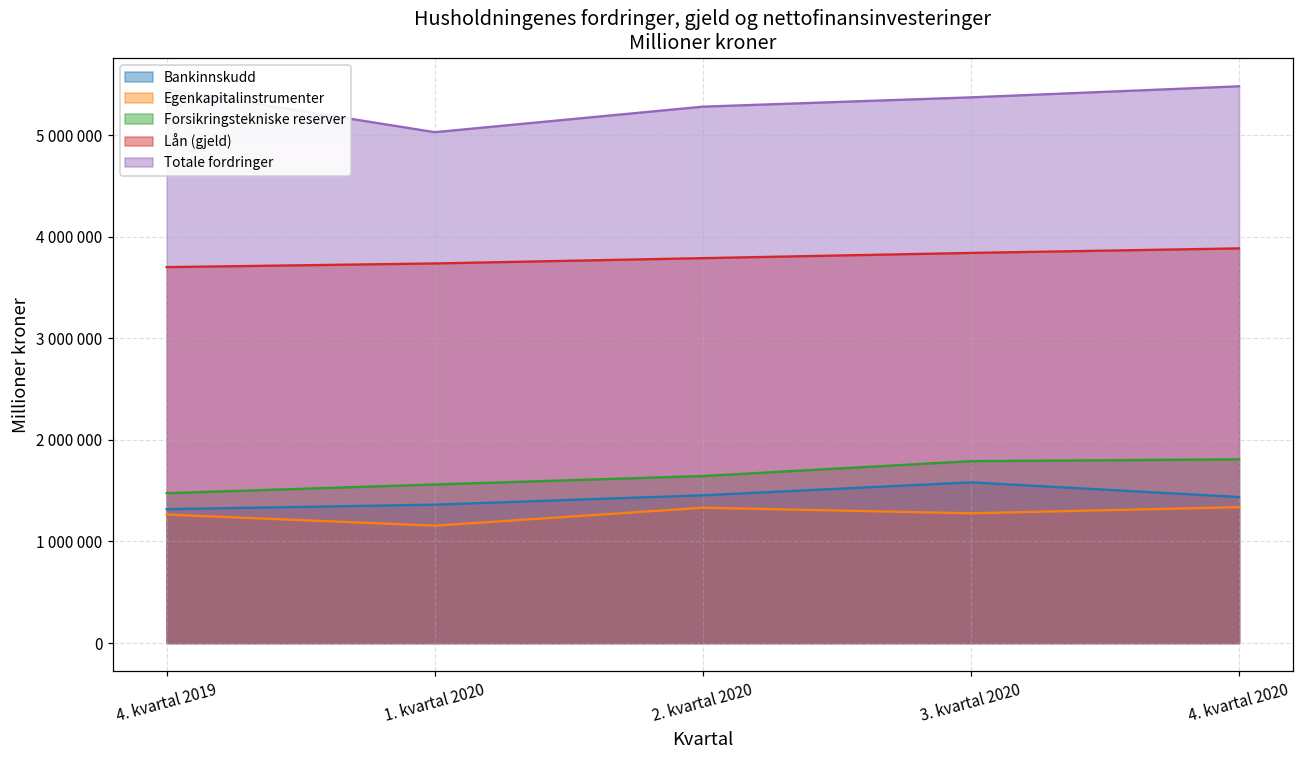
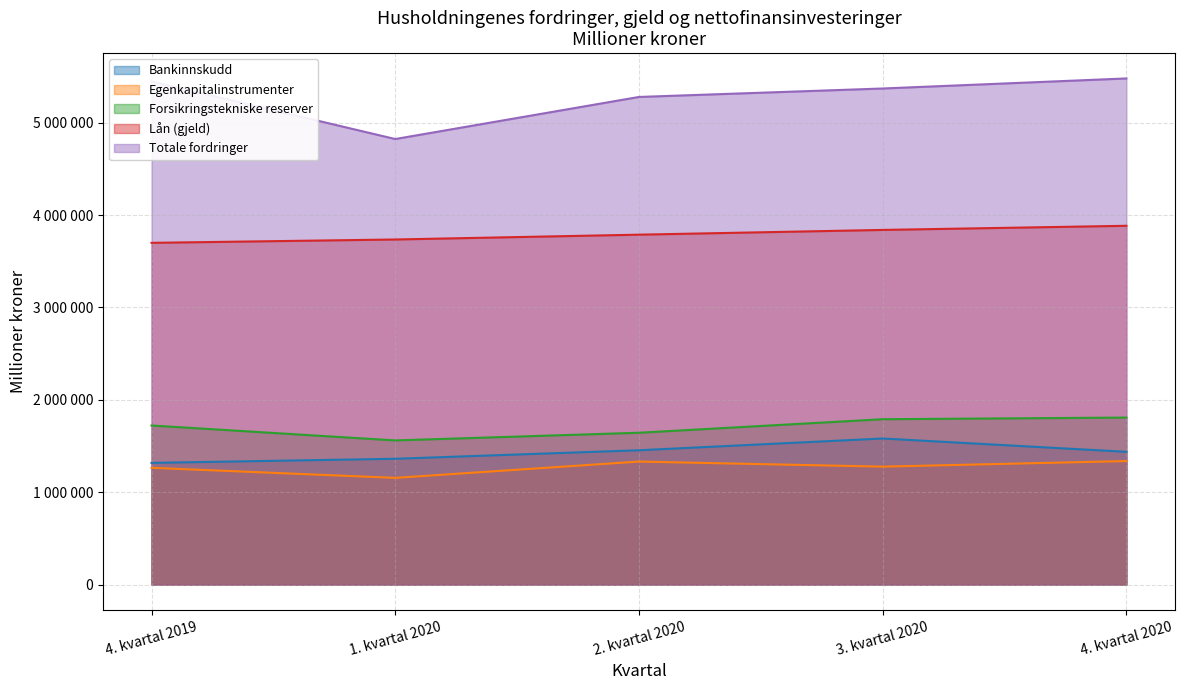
  {
    "Bankinnskudd": {
      "4. kvartal 2019": 1300000,
      "1. kvartal 2020": 1400000,
      "2. kvartal 2020": 1500000,
      "3. kvartal 2020": 1600000,
      "4. kvartal 2020": 1400000
    },
    "Egenkapitalinstrumenter": {
      "4. kvartal 2019": 1300000,
      "1. kvartal 2020": 1200000,
      "2. kvartal 2020": 1300000,
      "3. kvartal 2020": 1300000,
      "4. kvartal 2020": 1300000
    },
    "Forsikringstekniske reserver": {
-     "4. kvartal 2019": 1500000,
+     "4. kvartal 2019": 1700000,
      "1. kvartal 2020": 1600000,
      "2. kvartal 2020": 1600000,
      "3. kvartal 2020": 1800000,
      "4. kvartal 2020": 1800000
    },
    "Lån (gjeld)": {
      "4. kvartal 2019": 3700000,
      "1. kvartal 2020": 3700000,
      "2. kvartal 2020": 3800000,
      "3. kvartal 2020": 3800000,
      "4. kvartal 2020": 3900000
    },
    "Totale fordringer": {
-     "1. kvartal 2020": 5000000,
+     "1. kvartal 2020": 4800000,
      "2. kvartal 2020": 5300000,
      "3. kvartal 2020": 5400000,
      "4. kvartal 2020": 5500000
    }
  }
